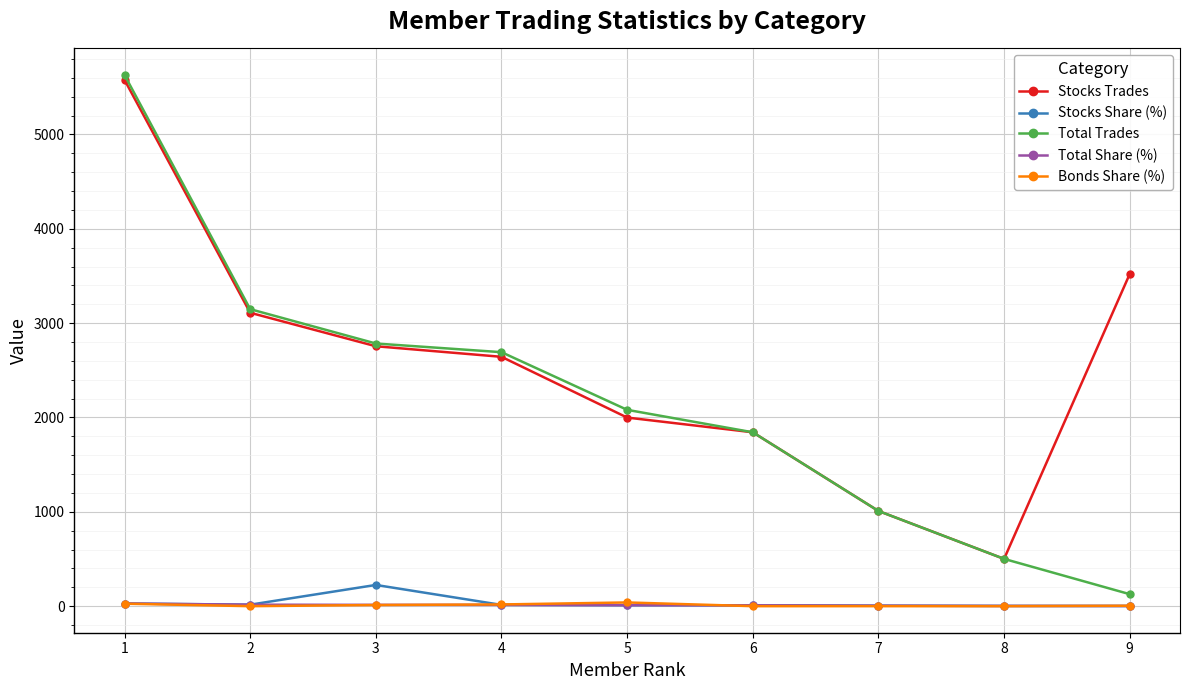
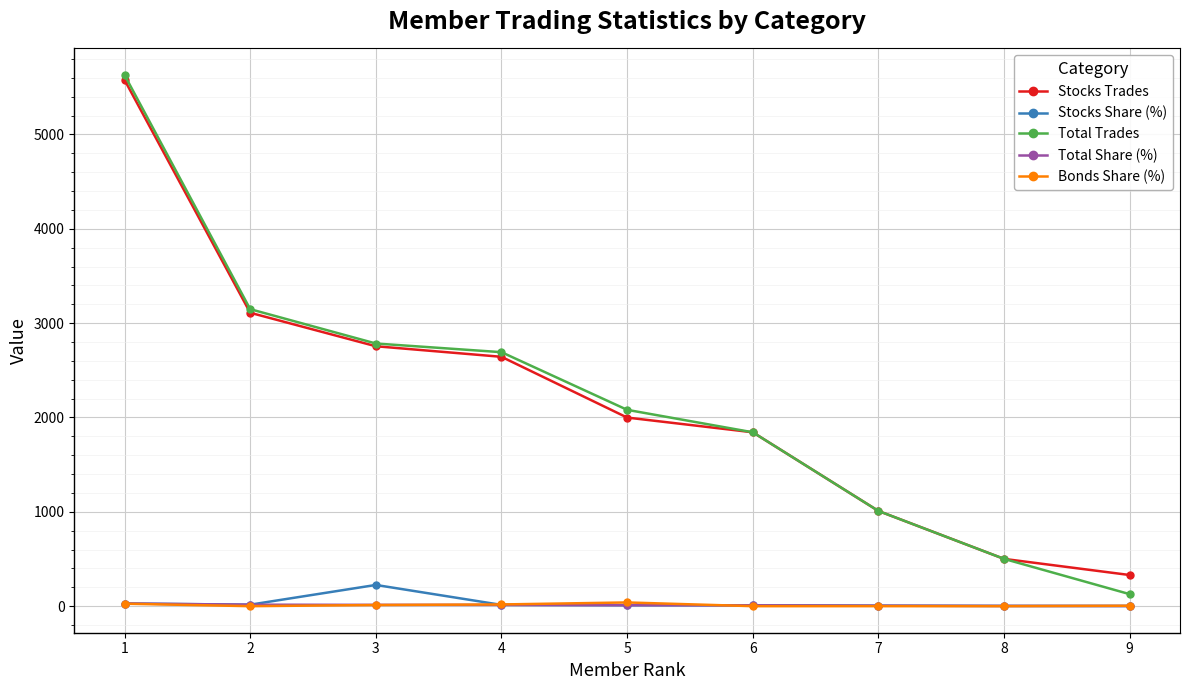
  {
    "Stocks Trades": {
      "1": 5600,
      "2": 3100,
      "3": 2800,
      "4": 2600,
      "5": 2000,
-     "9": 3500
+     "9": 300
    },
    "Stocks Share (%)": {
      "3": 200
    },
    "Total Trades": {
      "1": 5600,
      "2": 3100,
      "3": 2800,
      "4": 2700,
      "5": 2100,
      "9": 100
    },
    "Bonds Share (%)": {
      "5": 0
    }
  }
